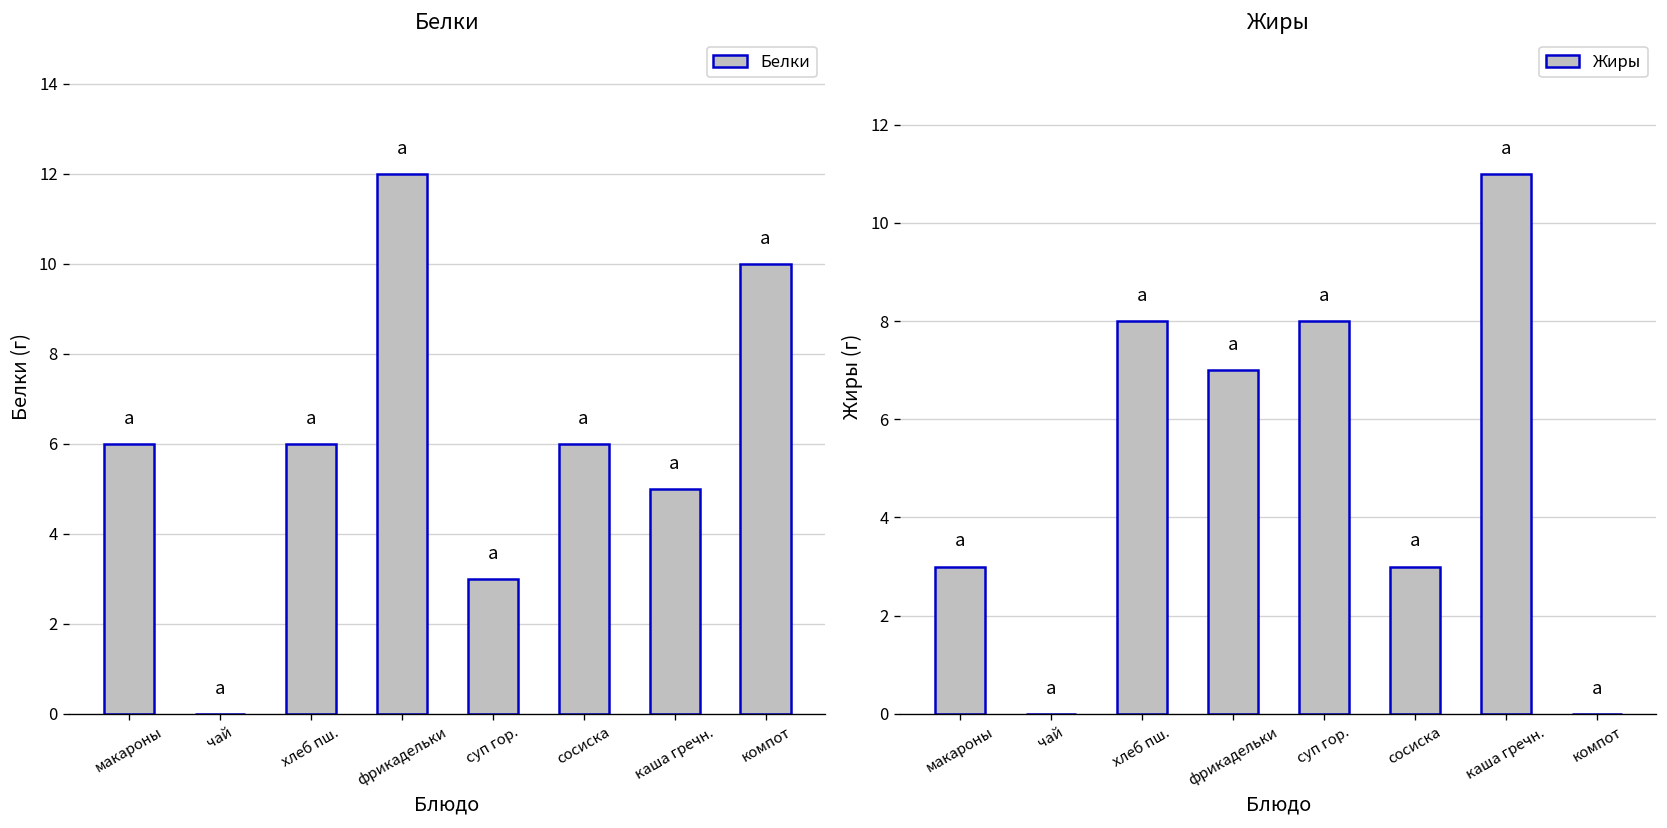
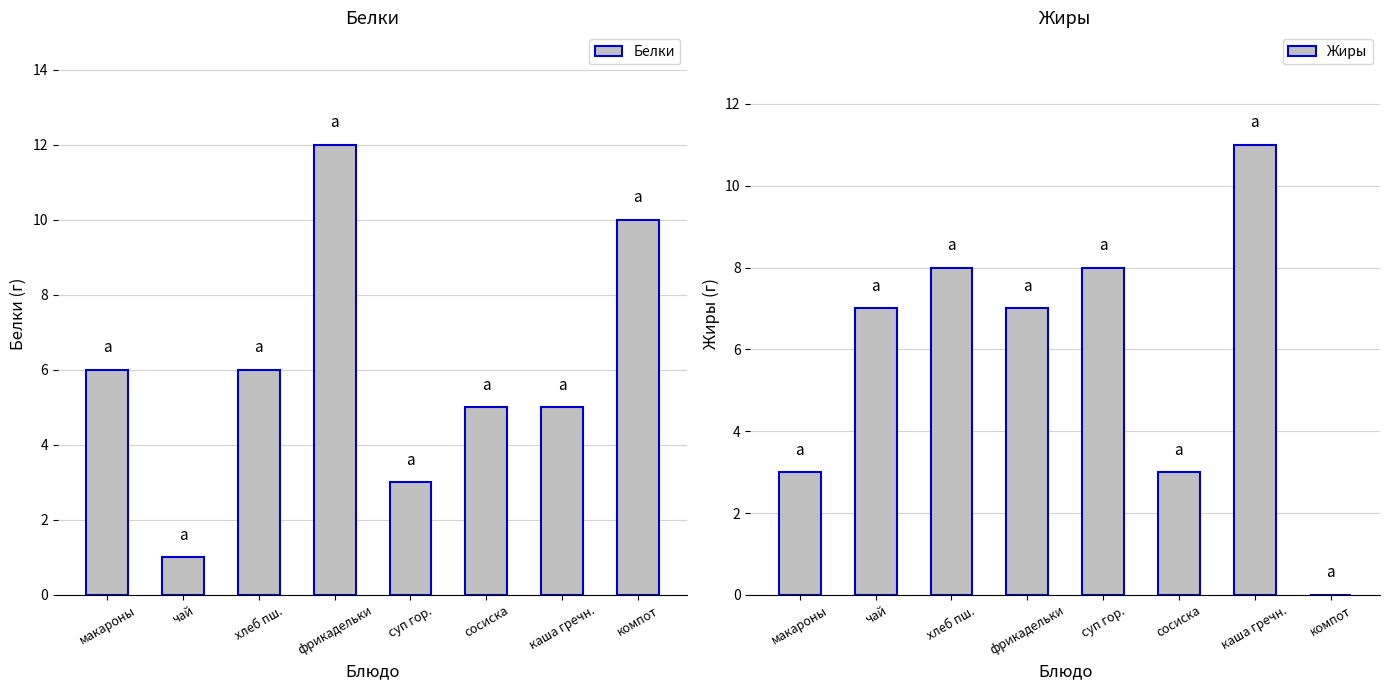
  {
    "Белки": {
      "макароны": 6,
-     "чай": 0,
+     "чай": 1,
      "хлеб пш.": 6,
      "фрикадельки": 12,
      "суп гор.": 3,
-     "сосиска": 6,
+     "сосиска": 5,
      "каша гречн.": 5,
      "компот": 10
    },
    "Жиры": {
      "макароны": 3,
-     "чай": 0,
+     "чай": 7,
      "хлеб пш.": 8,
      "фрикадельки": 7,
      "суп гор.": 8,
      "сосиска": 3,
      "каша гречн.": 11,
      "компот": 0
    }
  }
